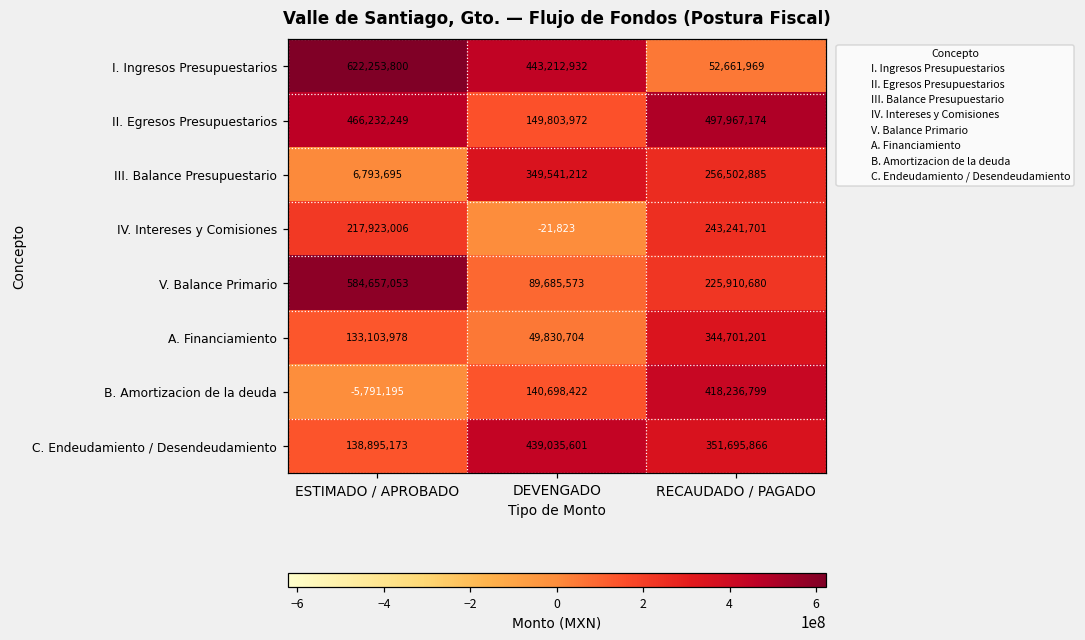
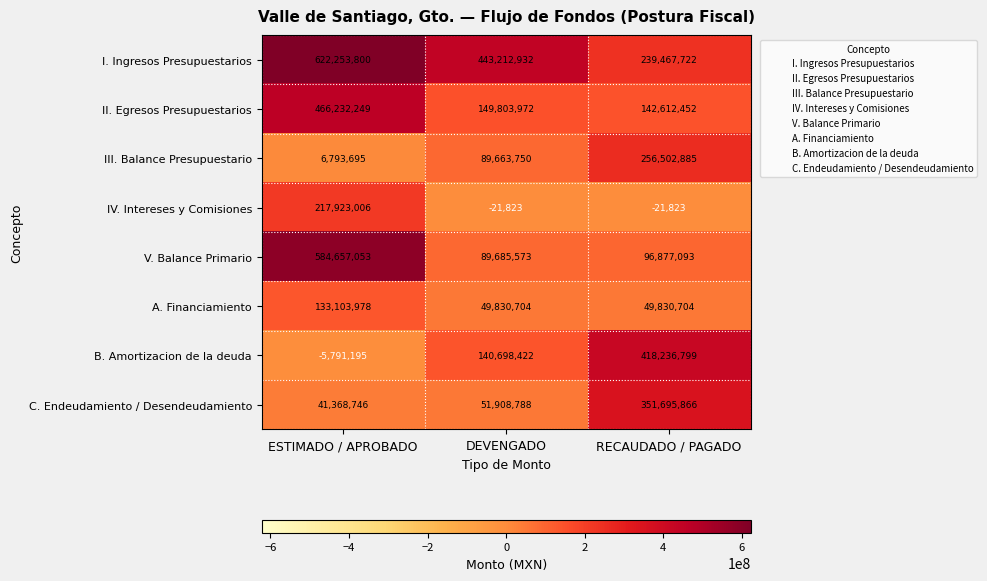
  {
    "I. Ingresos Presupuestarios": {
      "ESTIMADO / APROBADO": "622,253,800",
      "DEVENGADO": "443,212,932",
-     "RECAUDADO / PAGADO": "52,661,969"
+     "RECAUDADO / PAGADO": "239,467,722"
    },
    "II. Egresos Presupuestarios": {
      "ESTIMADO / APROBADO": "466,232,249",
      "DEVENGADO": "149,803,972",
-     "RECAUDADO / PAGADO": "497,967,174"
+     "RECAUDADO / PAGADO": "142,612,452"
    },
    "III. Balance Presupuestario": {
      "ESTIMADO / APROBADO": "6,793,695",
-     "DEVENGADO": "349,541,212",
+     "DEVENGADO": "89,663,750",
      "RECAUDADO / PAGADO": "256,502,885"
    },
    "IV. Intereses y Comisiones": {
      "ESTIMADO / APROBADO": "217,923,006",
      "DEVENGADO": "-21,823",
-     "RECAUDADO / PAGADO": "243,241,701"
+     "RECAUDADO / PAGADO": "-21,823"
    },
    "V. Balance Primario": {
      "ESTIMADO / APROBADO": "584,657,053",
      "DEVENGADO": "89,685,573",
-     "RECAUDADO / PAGADO": "225,910,680"
+     "RECAUDADO / PAGADO": "96,877,093"
    },
    "A. Financiamiento": {
      "ESTIMADO / APROBADO": "133,103,978",
      "DEVENGADO": "49,830,704",
-     "RECAUDADO / PAGADO": "344,701,201"
+     "RECAUDADO / PAGADO": "49,830,704"
    },
    "B. Amortizacion de la deuda": {
      "ESTIMADO / APROBADO": "-5,791,195",
      "DEVENGADO": "140,698,422",
      "RECAUDADO / PAGADO": "418,236,799"
    },
    "C. Endeudamiento / Desendeudamiento": {
-     "ESTIMADO / APROBADO": "138,895,173",
-     "DEVENGADO": "439,035,601",
+     "ESTIMADO / APROBADO": "41,368,746",
+     "DEVENGADO": "51,908,788",
      "RECAUDADO / PAGADO": "351,695,866"
    }
  }
